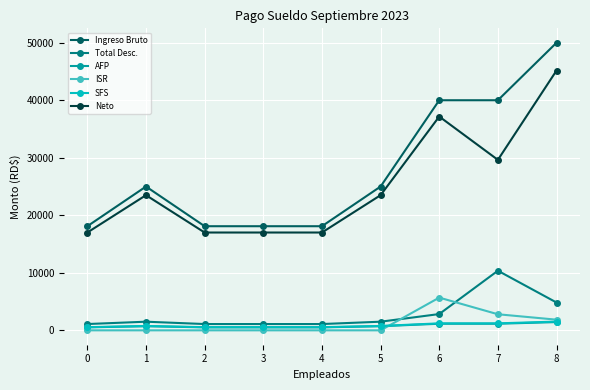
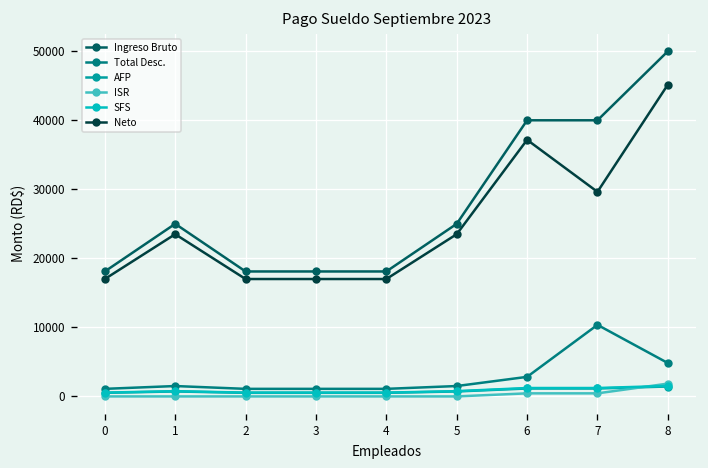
  {
    "ISR": {
      "0": 0,
      "1": 0,
      "2": 0,
      "3": 0,
      "4": 0,
      "5": 0,
-     "6": 6000,
-     "7": 3000
+     "6": 0,
+     "7": 0
    }
  }
